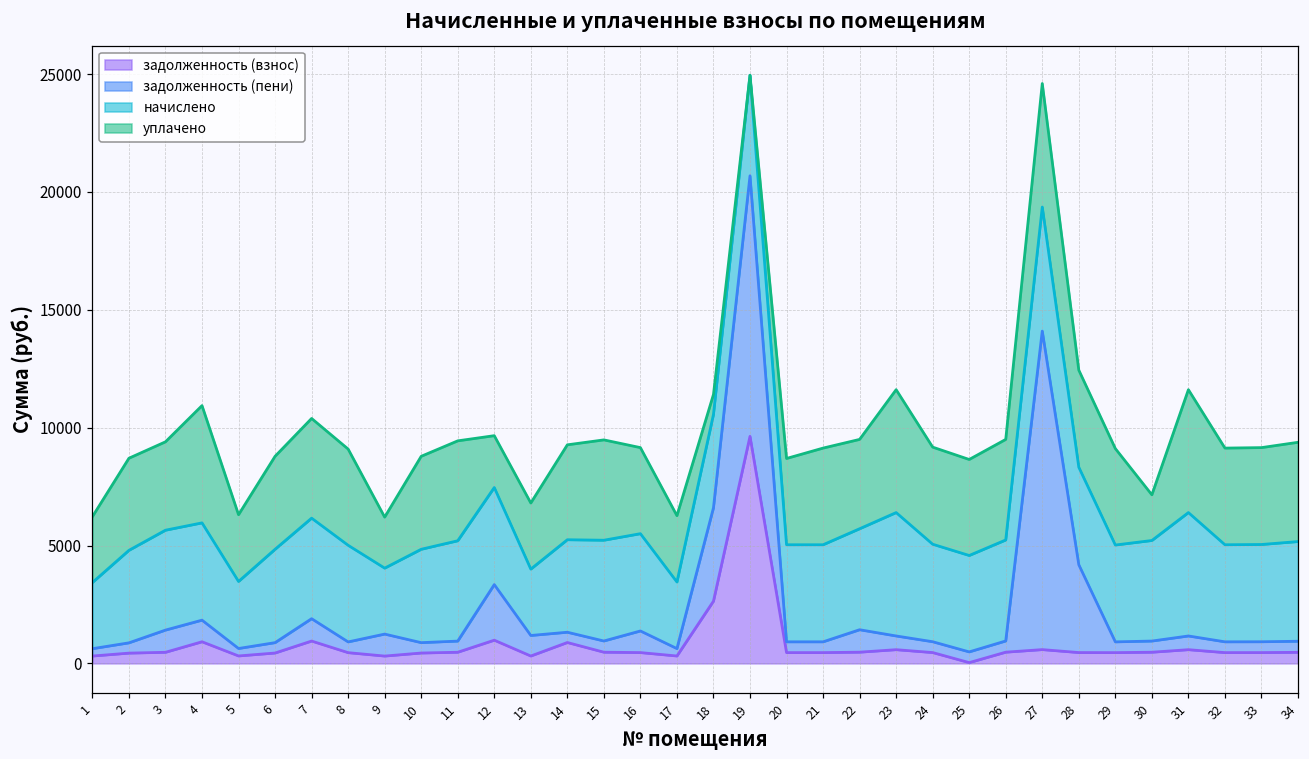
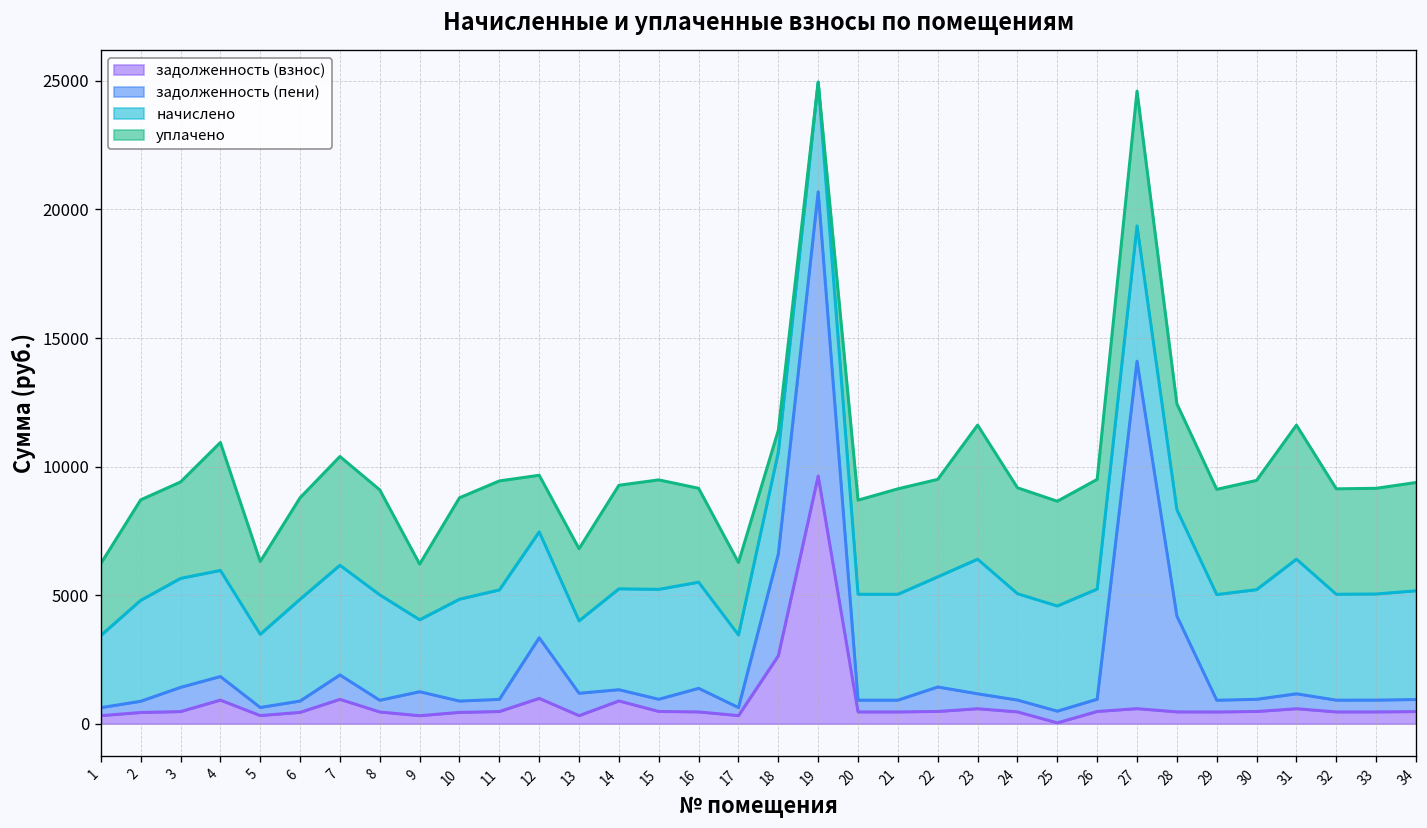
  {
    "задолженность (взнос)": {
      "1": 300,
      "2": 400,
      "3": 500,
      "4": 900,
      "5": 300,
      "6": 400,
      "7": 900,
      "8": 500,
      "9": 300,
      "10": 400,
      "11": 500,
      "12": 1000,
      "13": 300,
      "14": 900,
      "15": 500,
      "16": 500,
      "17": 300,
      "18": 2600,
      "19": 9600,
      "20": 500,
      "21": 500,
      "22": 500,
      "23": 600,
      "24": 500,
      "25": 0,
      "26": 500,
      "27": 600,
      "28": 500,
      "29": 500,
      "30": 500,
      "31": 600,
      "32": 500,
      "33": 500,
      "34": 500
    },
    "задолженность (пени)": {
      "1": 300,
      "2": 400,
      "3": 900,
      "4": 900,
      "5": 300,
      "6": 400,
      "7": 900,
      "8": 500,
      "9": 900,
      "10": 400,
      "11": 500,
      "12": 2400,
      "13": 900,
      "14": 400,
      "15": 500,
      "16": 900,
      "17": 300,
      "18": 4000,
      "19": 11100,
      "20": 500,
      "21": 500,
      "22": 1000,
      "23": 600,
      "24": 500,
      "25": 500,
      "26": 500,
      "27": 13500,
      "28": 3700,
      "29": 500,
      "30": 500,
      "31": 600,
      "32": 500,
      "33": 500,
      "34": 500
    },
    "начислено": {
      "1": 2800,
      "2": 3900,
      "3": 4200,
      "4": 4100,
      "5": 2800,
      "6": 4000,
      "7": 4300,
      "8": 4100,
      "9": 2800,
      "10": 4000,
      "11": 4300,
      "12": 4100,
      "13": 2800,
      "14": 3900,
      "15": 4300,
      "16": 4100,
      "17": 2800,
      "18": 4000,
      "20": 4100,
      "21": 4100,
      "22": 4300,
      "23": 5200,
      "24": 4100,
      "25": 4100,
      "26": 4300,
      "27": 5300,
      "28": 4100,
      "29": 4100,
      "30": 4300,
      "31": 5200,
      "32": 4100,
      "33": 4100,
      "34": 4200
    },
    "уплачено": {
      "1": 2800,
      "2": 3900,
      "3": 3700,
      "4": 5000,
      "5": 2800,
      "6": 3900,
      "7": 4200,
      "8": 4100,
      "9": 2200,
      "10": 3900,
      "11": 4200,
      "12": 2200,
      "13": 2800,
      "14": 4000,
      "15": 4300,
      "16": 3700,
      "17": 2800,
      "18": 800,
      "20": 3700,
      "21": 4100,
      "22": 3800,
      "23": 5200,
      "24": 4100,
      "25": 4100,
      "26": 4300,
      "27": 5200,
      "28": 4100,
      "29": 4100,
-     "30": 1900,
+     "30": 4200,
      "31": 5200,
      "32": 4100,
      "33": 4100,
      "34": 4200
    }
  }
